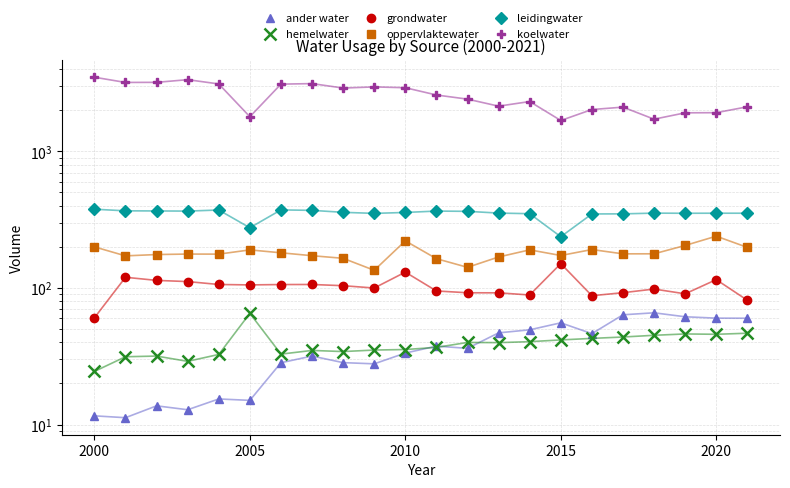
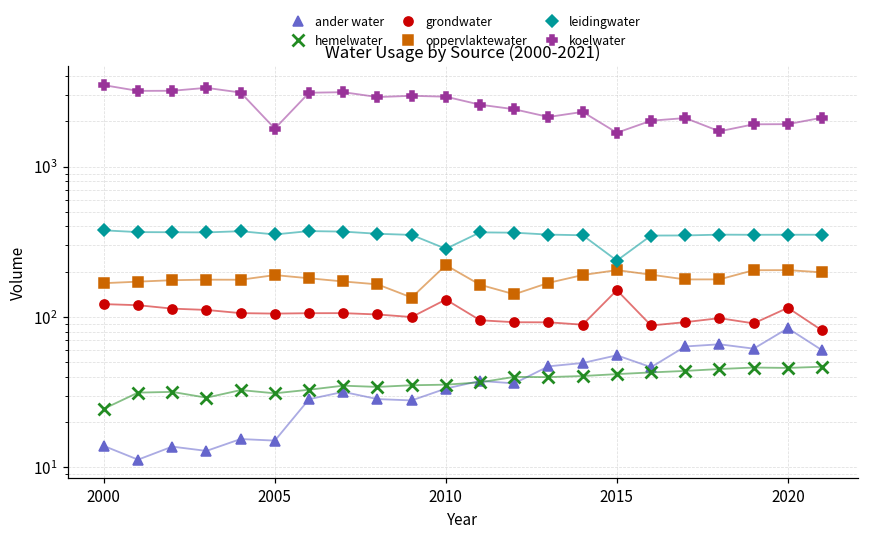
  {
    "ander water": {
-     "2000": 12,
+     "2000": 14,
      "2005": 15,
      "2010": 33,
      "2015": 56,
-     "2020": 60
+     "2020": 80
    },
    "hemelwater": {
      "2000": 24,
-     "2005": 70,
+     "2005": 31,
      "2010": 35,
      "2015": 42,
      "2020": 46
    },
    "grondwater": {
-     "2000": 60,
+     "2000": 120,
      "2005": 110,
      "2010": 130,
      "2015": 150,
      "2020": 120
    },
    "oppervlaktewater": {
-     "2000": 200,
+     "2000": 170,
      "2005": 190,
      "2010": 220,
-     "2015": 170,
-     "2020": 240
+     "2015": 210,
+     "2020": 200
    },
    "leidingwater": {
      "2000": 380,
-     "2005": 280,
-     "2010": 360,
+     "2005": 350,
+     "2010": 280,
      "2015": 240,
      "2020": 350
    },
    "koelwater": {
      "2000": 3500,
      "2005": 1800,
      "2010": 2900,
      "2015": 1700,
      "2020": 1900
    }
  }
